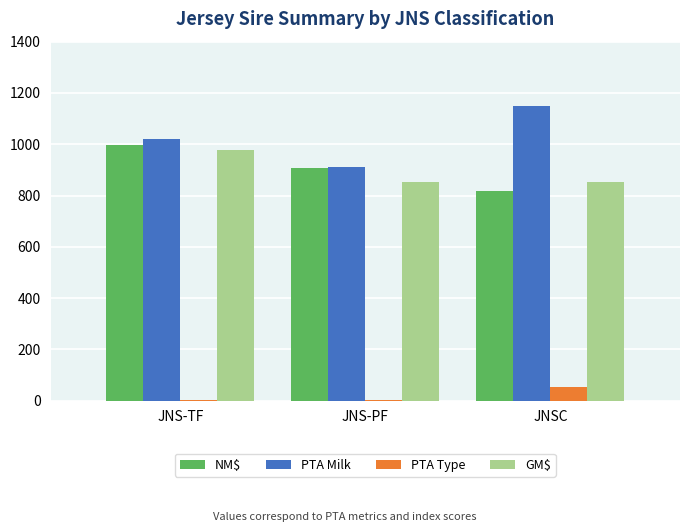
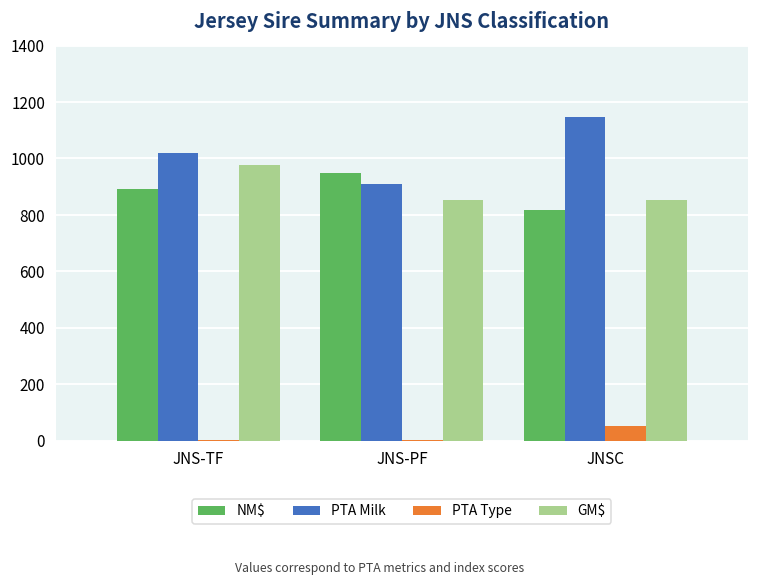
  {
    "NM$": {
-     "JNS-TF": 1000,
-     "JNS-PF": 910,
+     "JNS-TF": 890,
+     "JNS-PF": 950,
      "JNSC": 820
    },
    "PTA Milk": {
      "JNS-TF": 1020,
      "JNS-PF": 910,
      "JNSC": 1150
    },
    "PTA Type": {
      "JNSC": 50
    },
    "GM$": {
      "JNS-TF": 980,
      "JNS-PF": 850,
      "JNSC": 850
    }
  }
